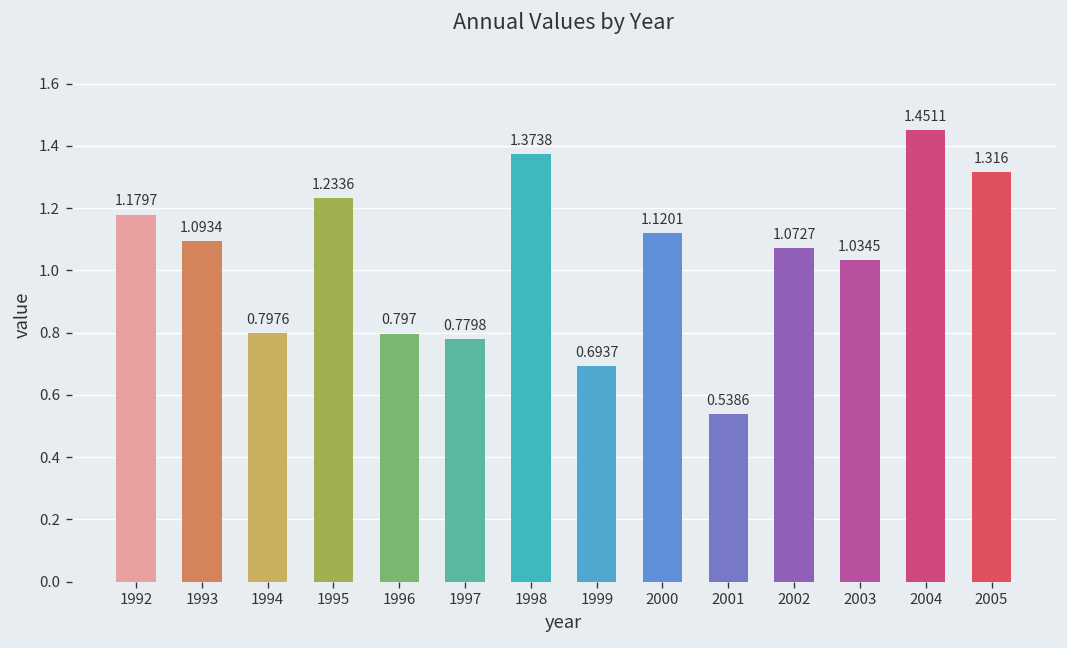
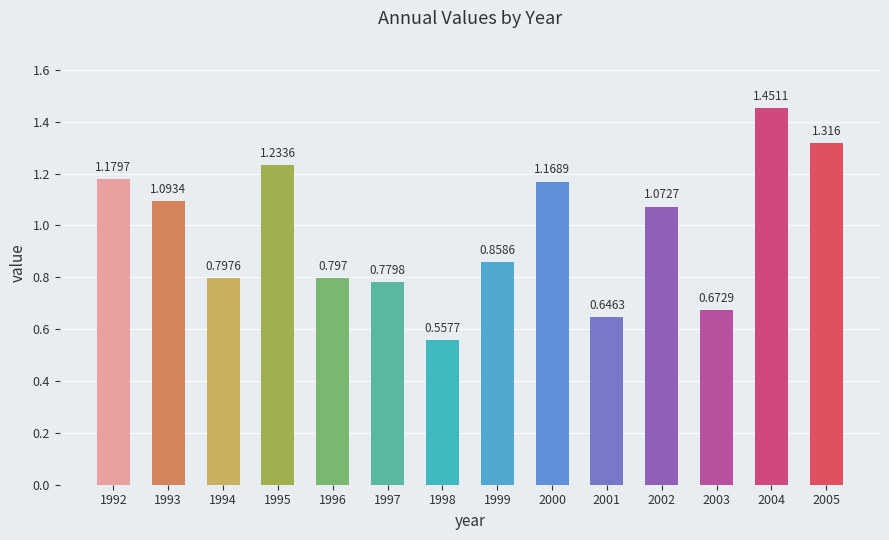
  {
    "1992": 1.1797,
    "1993": 1.0934,
    "1994": 0.7976,
    "1995": 1.2336,
    "1996": 0.797,
    "1997": 0.7798,
-   "1998": 1.3738,
-   "1999": 0.6937,
-   "2000": 1.1201,
-   "2001": 0.5386,
+   "1998": 0.5577,
+   "1999": 0.8586,
+   "2000": 1.1689,
+   "2001": 0.6463,
    "2002": 1.0727,
-   "2003": 1.0345,
+   "2003": 0.6729,
    "2004": 1.4511,
    "2005": 1.316
  }
